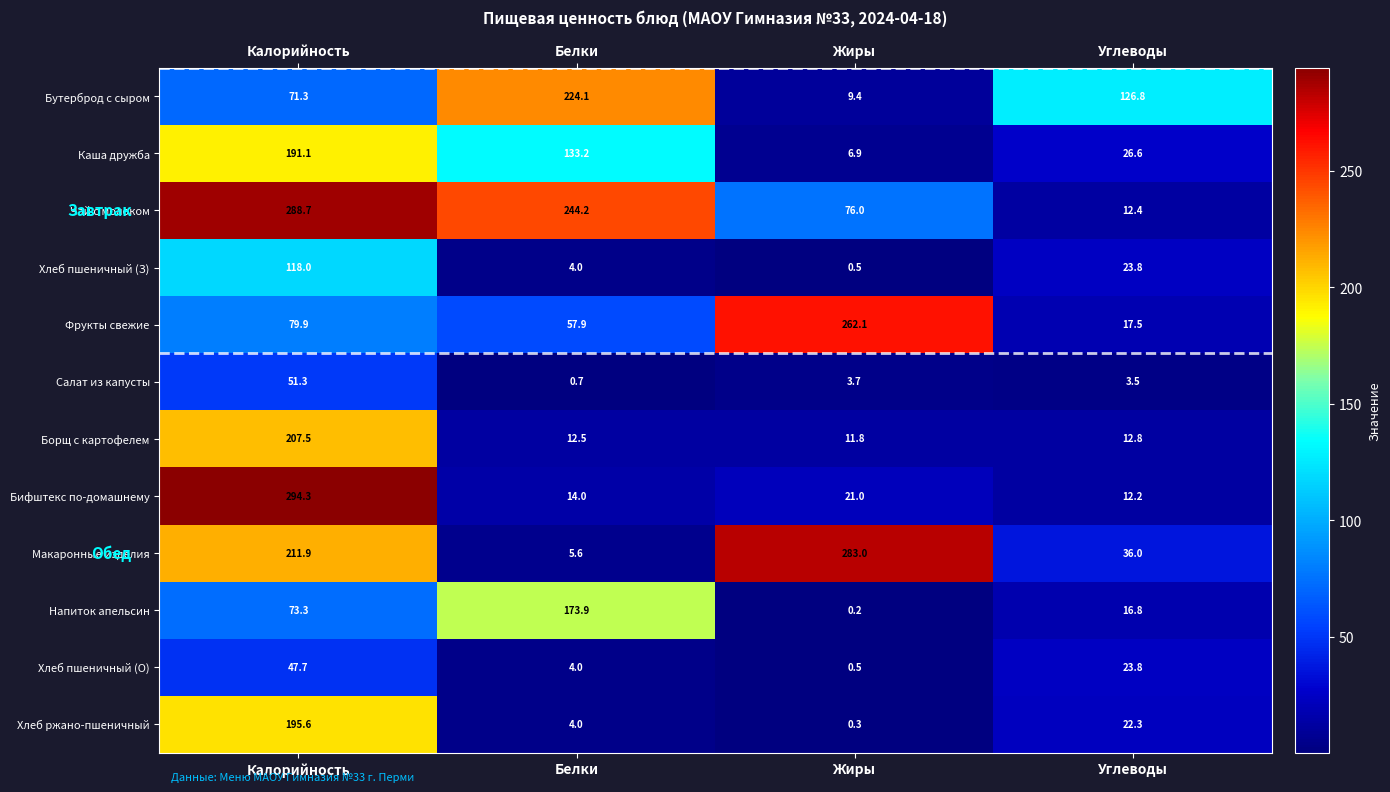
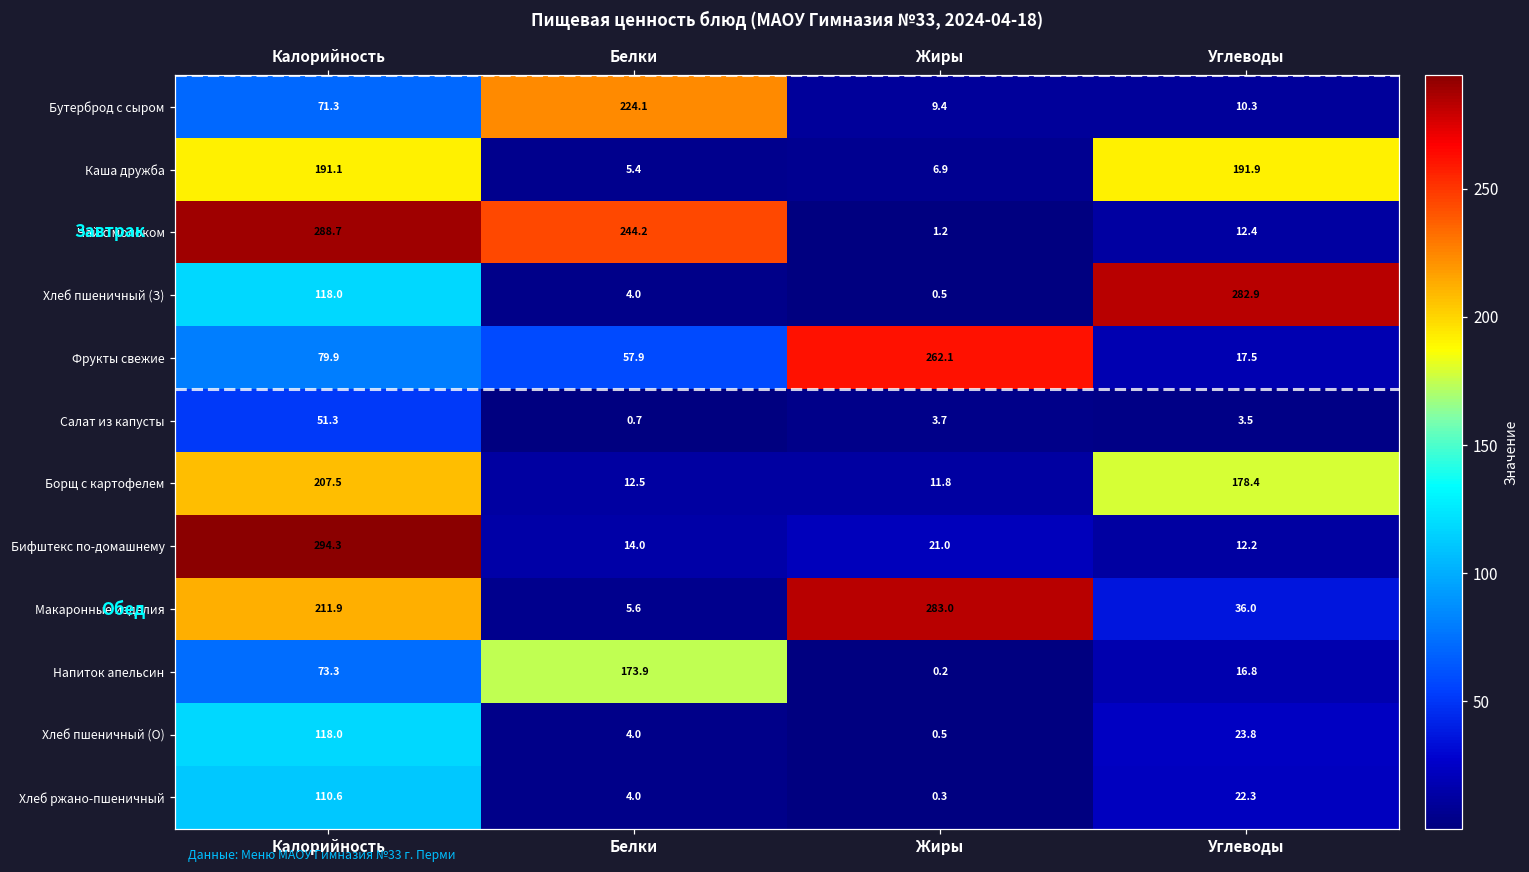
  {
    "Бутерброд с сыром": {
      "Калорийность": 71.3,
      "Белки": 224.1,
      "Жиры": 9.4,
-     "Углеводы": 126.8
+     "Углеводы": 10.3
    },
    "Каша дружба": {
      "Калорийность": 191.1,
-     "Белки": 133.2,
+     "Белки": 5.4,
      "Жиры": 6.9,
-     "Углеводы": 26.6
+     "Углеводы": 191.9
    },
    "Чай с молоком": {
      "Калорийность": 288.7,
      "Белки": 244.2,
-     "Жиры": 76.0,
+     "Жиры": 1.2,
      "Углеводы": 12.4
    },
    "Хлеб пшеничный (З)": {
      "Калорийность": 118.0,
      "Белки": 4.0,
      "Жиры": 0.5,
-     "Углеводы": 23.8
+     "Углеводы": 282.9
    },
    "Фрукты свежие": {
      "Калорийность": 79.9,
      "Белки": 57.9,
      "Жиры": 262.1,
      "Углеводы": 17.5
    },
    "Салат из капусты": {
      "Калорийность": 51.3,
      "Белки": 0.7,
      "Жиры": 3.7,
      "Углеводы": 3.5
    },
    "Борщ с картофелем": {
      "Калорийность": 207.5,
      "Белки": 12.5,
      "Жиры": 11.8,
-     "Углеводы": 12.8
+     "Углеводы": 178.4
    },
    "Бифштекс по-домашнему": {
      "Калорийность": 294.3,
      "Белки": 14.0,
      "Жиры": 21.0,
      "Углеводы": 12.2
    },
    "Макаронные изделия": {
      "Калорийность": 211.9,
      "Белки": 5.6,
      "Жиры": 283.0,
      "Углеводы": 36.0
    },
    "Напиток апельсин": {
      "Калорийность": 73.3,
      "Белки": 173.9,
      "Жиры": 0.2,
      "Углеводы": 16.8
    },
    "Хлеб пшеничный (О)": {
-     "Калорийность": 47.7,
+     "Калорийность": 118.0,
      "Белки": 4.0,
      "Жиры": 0.5,
      "Углеводы": 23.8
    },
    "Хлеб ржано-пшеничный": {
-     "Калорийность": 195.6,
+     "Калорийность": 110.6,
      "Белки": 4.0,
      "Жиры": 0.3,
      "Углеводы": 22.3
    }
  }
